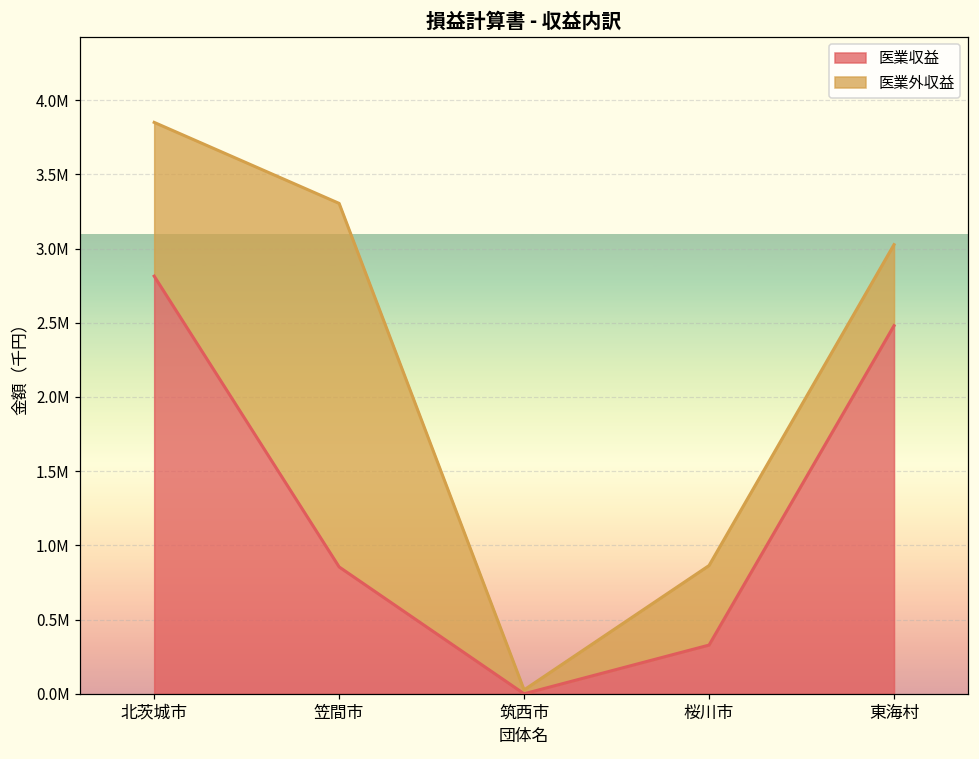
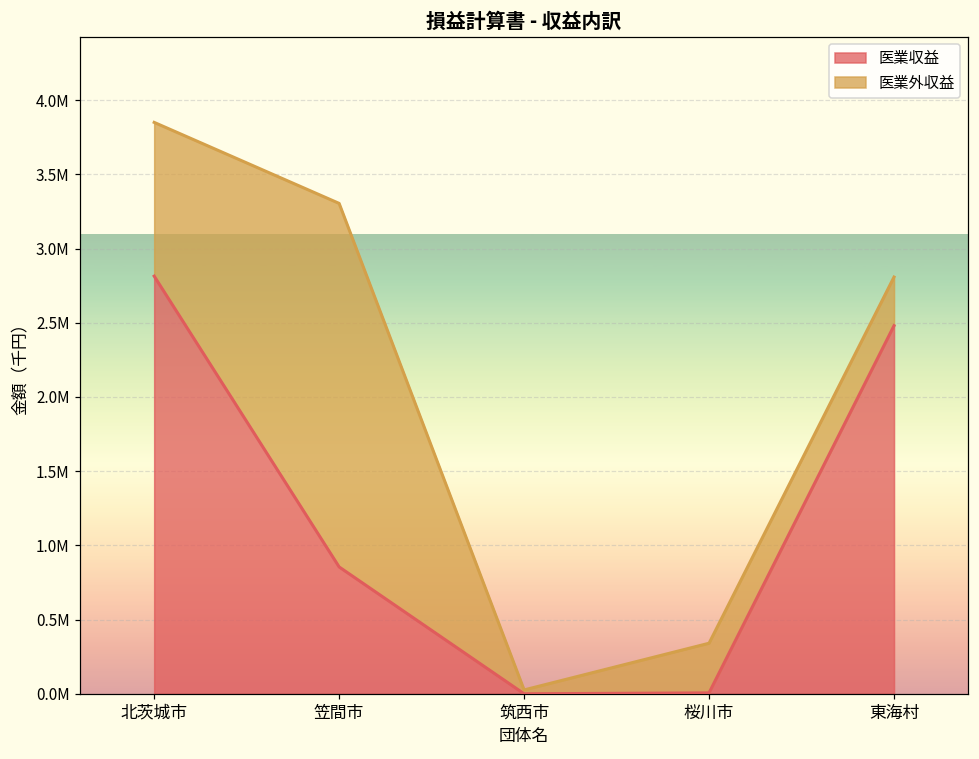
  {
    "医業収益": {
      "北茨城市": 2810000,
      "笠間市": 850000,
      "筑西市": 0,
-     "桜川市": 330000,
+     "桜川市": 10000,
      "東海村": 2480000
    },
    "医業外収益": {
      "北茨城市": 1040000,
      "笠間市": 2450000,
      "筑西市": 30000,
-     "桜川市": 540000,
-     "東海村": 550000
+     "桜川市": 330000,
+     "東海村": 330000
    }
  }
